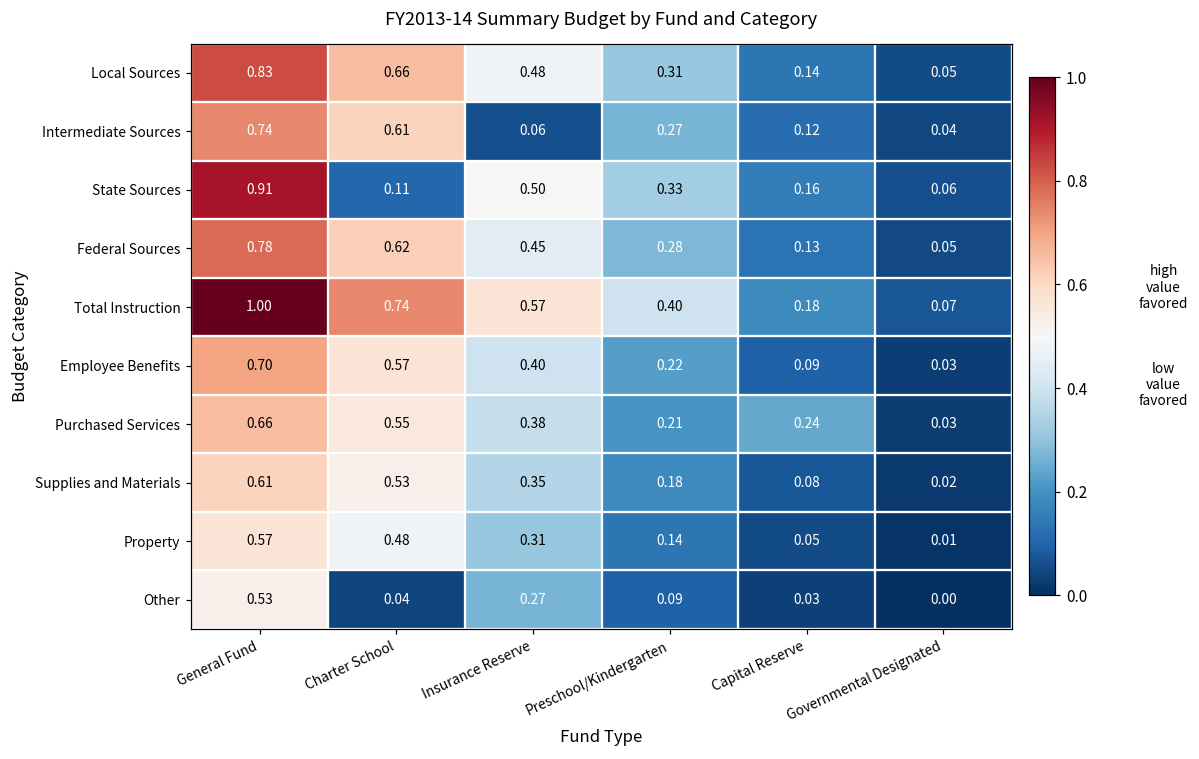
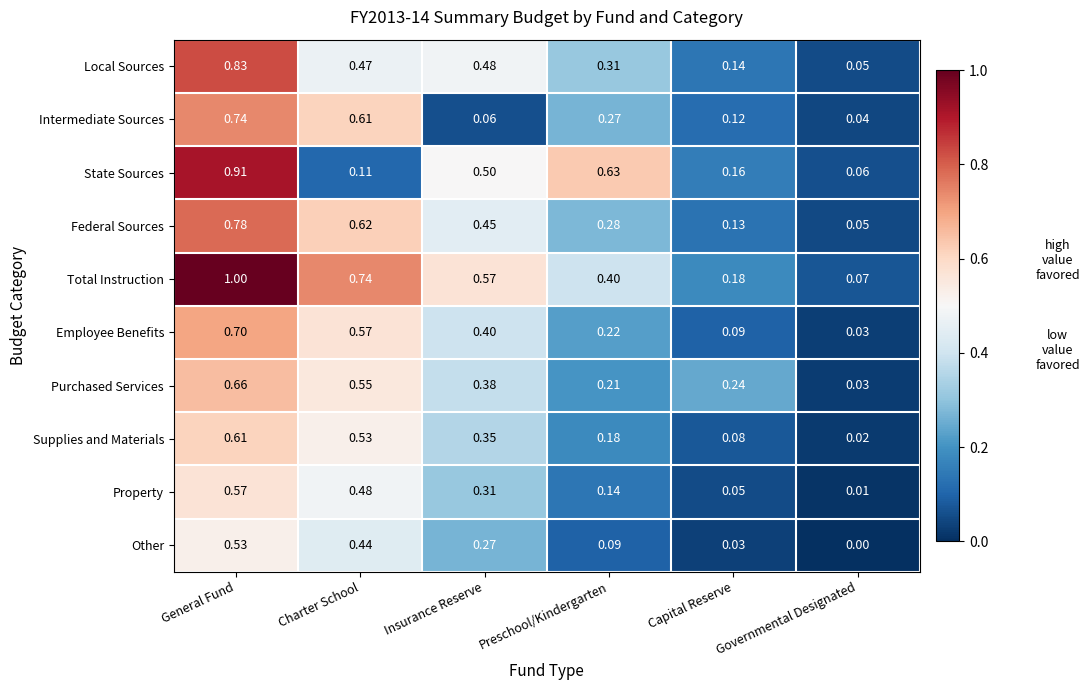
  {
    "Local Sources": {
      "General Fund": 0.83,
-     "Charter School": 0.66,
+     "Charter School": 0.47,
      "Insurance Reserve": 0.48,
      "Preschool/Kindergarten": 0.31,
      "Capital Reserve": 0.14,
      "Governmental Designated": 0.05
    },
    "Intermediate Sources": {
      "General Fund": 0.74,
      "Charter School": 0.61,
      "Insurance Reserve": 0.06,
      "Preschool/Kindergarten": 0.27,
      "Capital Reserve": 0.12,
      "Governmental Designated": 0.04
    },
    "State Sources": {
      "General Fund": 0.91,
      "Charter School": 0.11,
      "Insurance Reserve": 0.50,
-     "Preschool/Kindergarten": 0.33,
+     "Preschool/Kindergarten": 0.63,
      "Capital Reserve": 0.16,
      "Governmental Designated": 0.06
    },
    "Federal Sources": {
      "General Fund": 0.78,
      "Charter School": 0.62,
      "Insurance Reserve": 0.45,
      "Preschool/Kindergarten": 0.28,
      "Capital Reserve": 0.13,
      "Governmental Designated": 0.05
    },
    "Total Instruction": {
      "General Fund": 1.00,
      "Charter School": 0.74,
      "Insurance Reserve": 0.57,
      "Preschool/Kindergarten": 0.40,
      "Capital Reserve": 0.18,
      "Governmental Designated": 0.07
    },
    "Employee Benefits": {
      "General Fund": 0.70,
      "Charter School": 0.57,
      "Insurance Reserve": 0.40,
      "Preschool/Kindergarten": 0.22,
      "Capital Reserve": 0.09,
      "Governmental Designated": 0.03
    },
    "Purchased Services": {
      "General Fund": 0.66,
      "Charter School": 0.55,
      "Insurance Reserve": 0.38,
      "Preschool/Kindergarten": 0.21,
      "Capital Reserve": 0.24,
      "Governmental Designated": 0.03
    },
    "Supplies and Materials": {
      "General Fund": 0.61,
      "Charter School": 0.53,
      "Insurance Reserve": 0.35,
      "Preschool/Kindergarten": 0.18,
      "Capital Reserve": 0.08,
      "Governmental Designated": 0.02
    },
    "Property": {
      "General Fund": 0.57,
      "Charter School": 0.48,
      "Insurance Reserve": 0.31,
      "Preschool/Kindergarten": 0.14,
      "Capital Reserve": 0.05,
      "Governmental Designated": 0.01
    },
    "Other": {
      "General Fund": 0.53,
-     "Charter School": 0.04,
+     "Charter School": 0.44,
      "Insurance Reserve": 0.27,
      "Preschool/Kindergarten": 0.09,
      "Capital Reserve": 0.03,
      "Governmental Designated": 0.00
    }
  }
